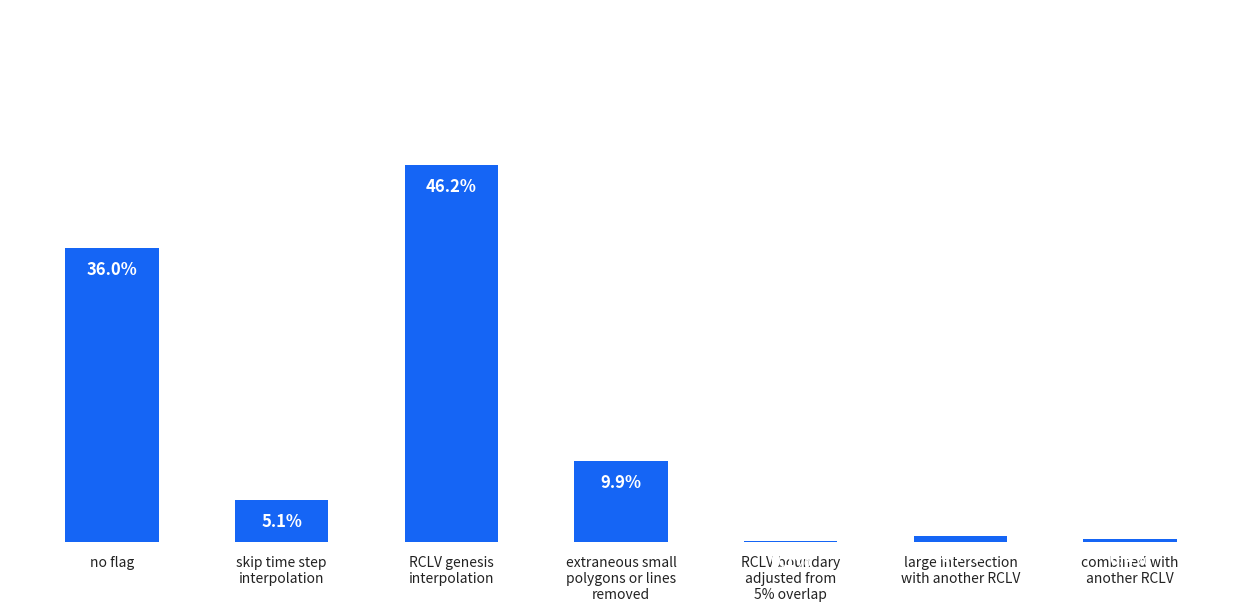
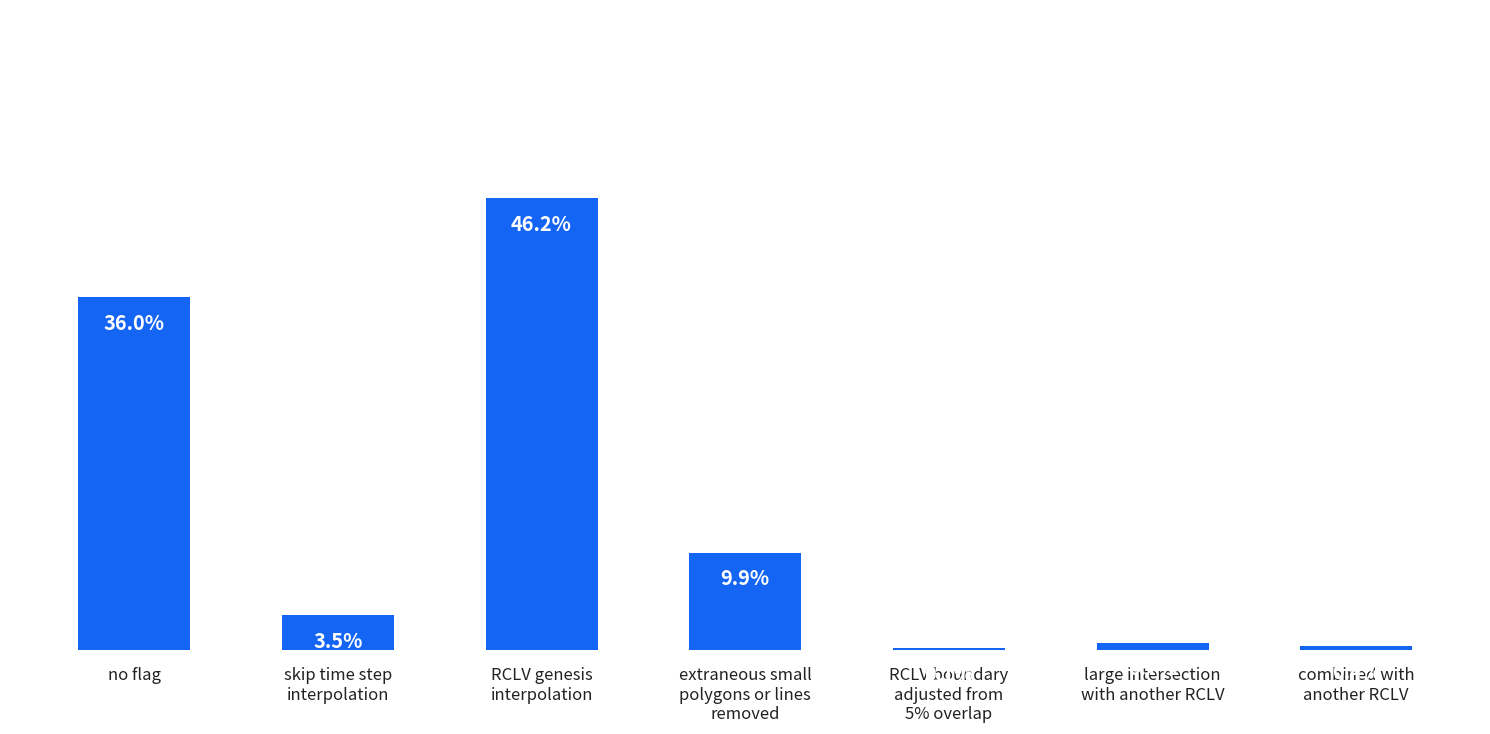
  {
    "no flag": "36.0%",
-   "skip time step interpolation": "5.1%",
+   "skip time step interpolation": "3.5%",
    "RCLV genesis interpolation": "46.2%",
    "extraneous small polygons or lines removed": "9.9%"
  }
